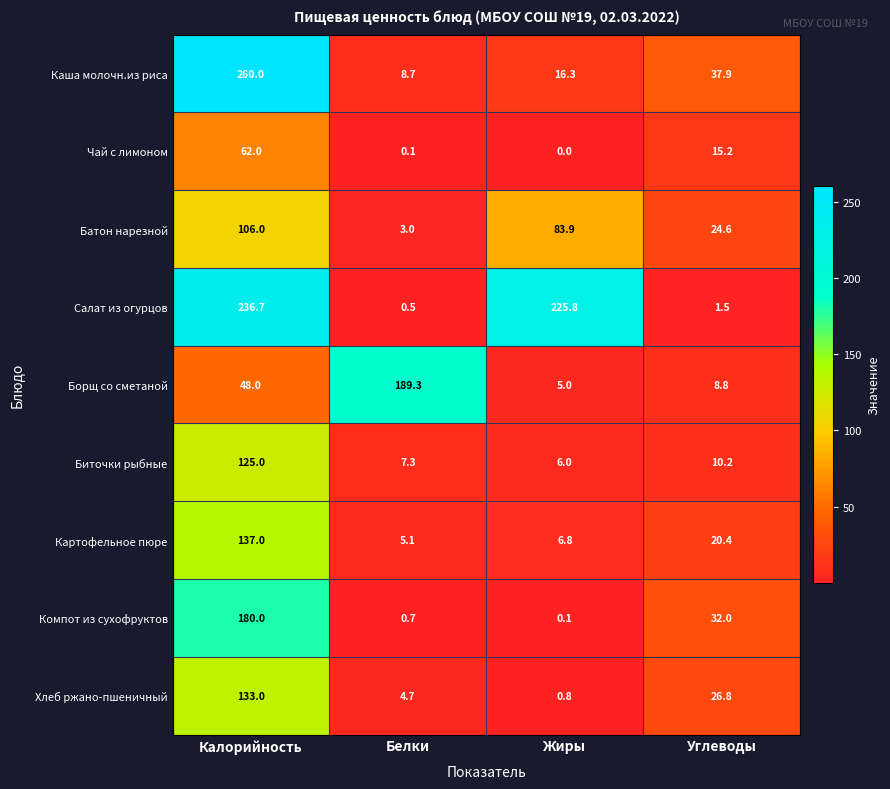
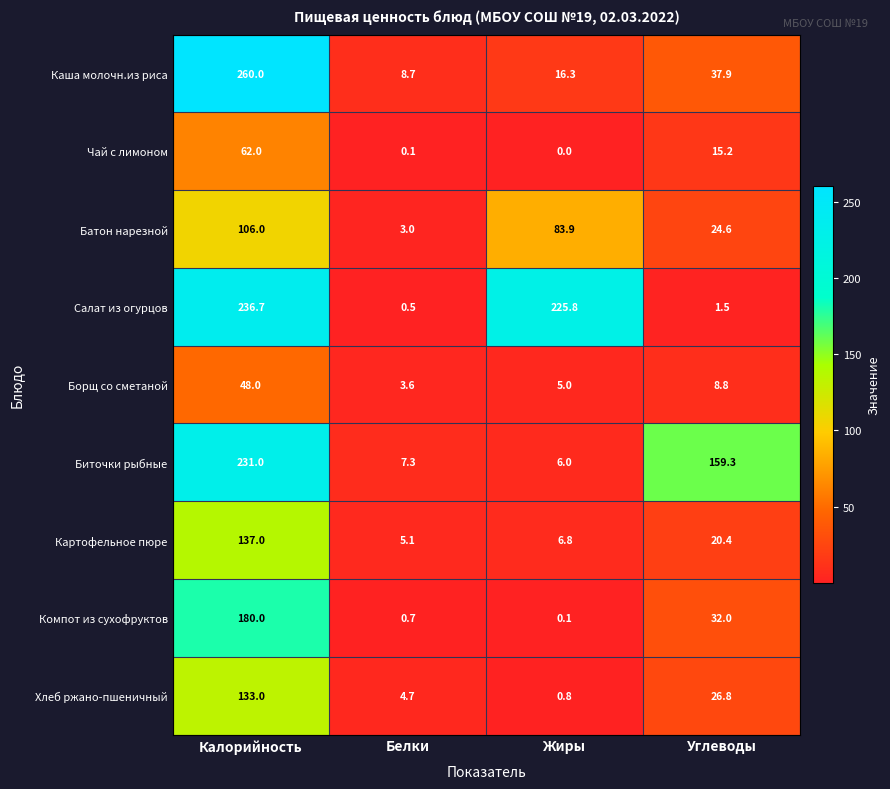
  {
    "Каша молочн.из риса": {
      "Калорийность": 260.0,
      "Белки": 8.7,
      "Жиры": 16.3,
      "Углеводы": 37.9
    },
    "Чай с лимоном": {
      "Калорийность": 62.0,
      "Белки": 0.1,
      "Жиры": 0.0,
      "Углеводы": 15.2
    },
    "Батон нарезной": {
      "Калорийность": 106.0,
      "Белки": 3.0,
      "Жиры": 83.9,
      "Углеводы": 24.6
    },
    "Салат из огурцов": {
      "Калорийность": 236.7,
      "Белки": 0.5,
      "Жиры": 225.8,
      "Углеводы": 1.5
    },
    "Борщ со сметаной": {
      "Калорийность": 48.0,
-     "Белки": 189.3,
+     "Белки": 3.6,
      "Жиры": 5.0,
      "Углеводы": 8.8
    },
    "Биточки рыбные": {
-     "Калорийность": 125.0,
+     "Калорийность": 231.0,
      "Белки": 7.3,
      "Жиры": 6.0,
-     "Углеводы": 10.2
+     "Углеводы": 159.3
    },
    "Картофельное пюре": {
      "Калорийность": 137.0,
      "Белки": 5.1,
      "Жиры": 6.8,
      "Углеводы": 20.4
    },
    "Компот из сухофруктов": {
      "Калорийность": 180.0,
      "Белки": 0.7,
      "Жиры": 0.1,
      "Углеводы": 32.0
    },
    "Хлеб ржано-пшеничный": {
      "Калорийность": 133.0,
      "Белки": 4.7,
      "Жиры": 0.8,
      "Углеводы": 26.8
    }
  }
